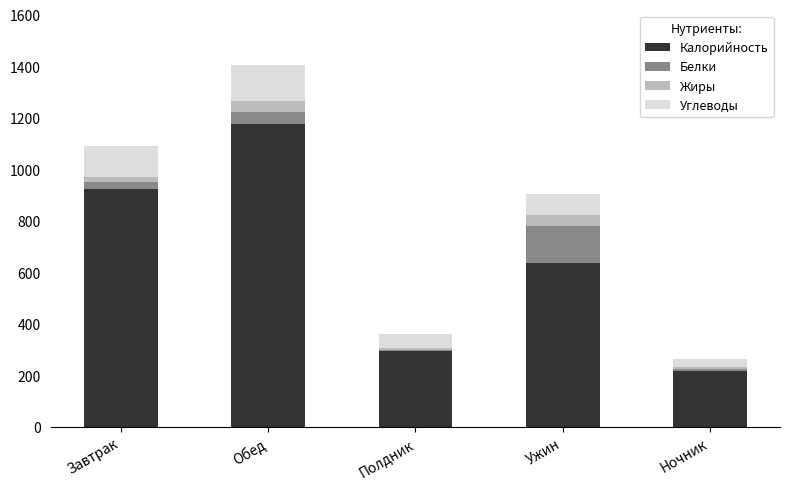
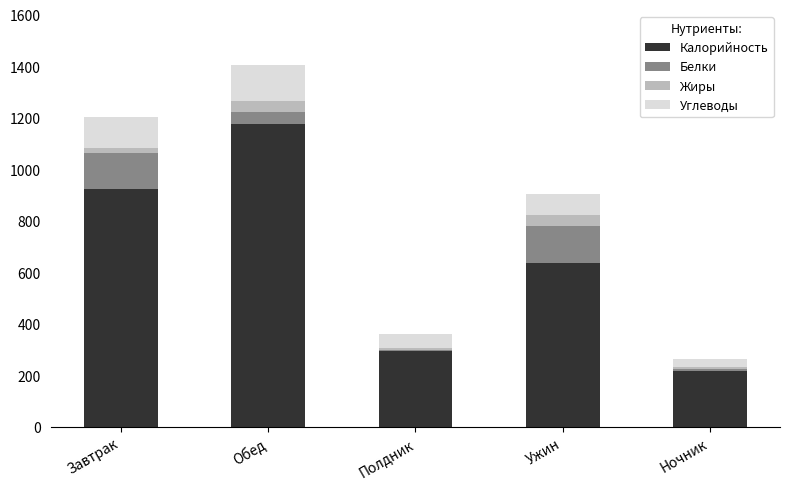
  {
    "Калорийность": {
      "Завтрак": 920,
      "Обед": 1180,
      "Полдник": 300,
      "Ужин": 640,
      "Ночник": 220
    },
    "Белки": {
-     "Завтрак": 30,
+     "Завтрак": 140,
      "Обед": 50,
      "Ужин": 140
    }
  }
